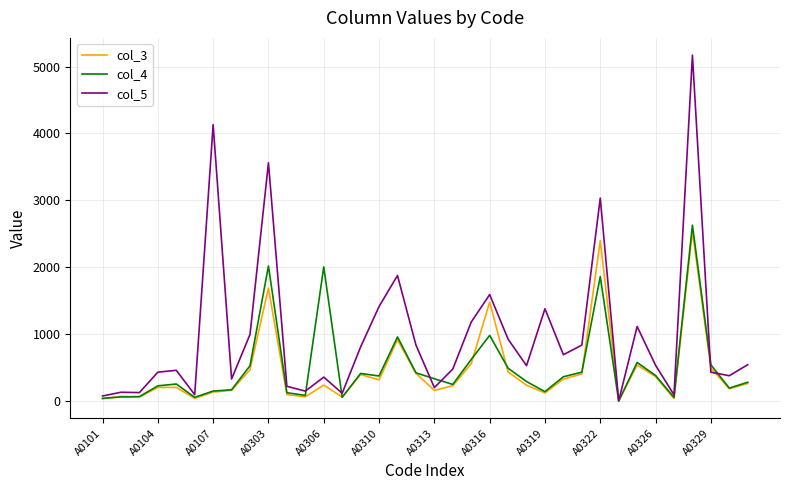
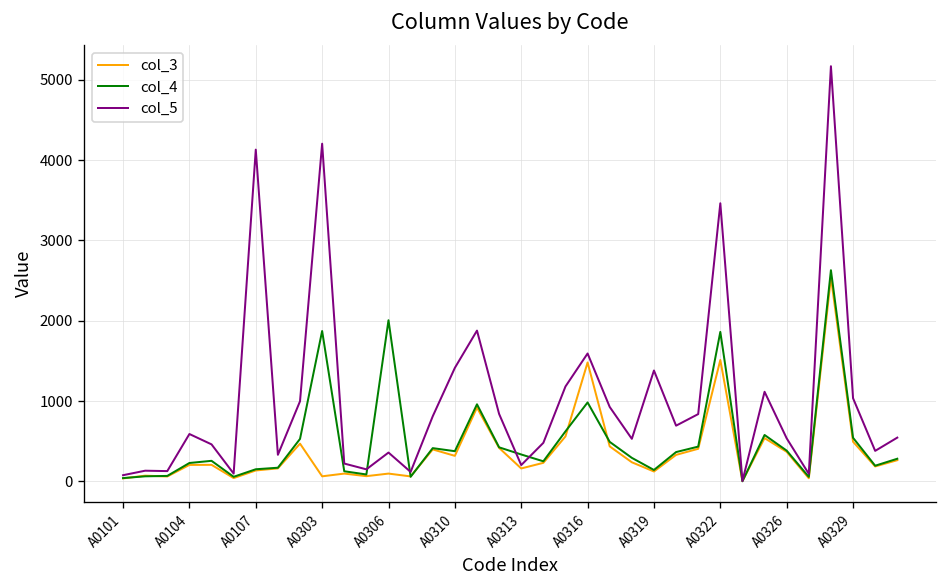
  {
    "col_3": {
-     "A0303": 1700,
-     "A0306": 200,
+     "A0303": 100,
+     "A0306": 100,
      "A0310": 300,
      "A0313": 200,
      "A0316": 1500,
-     "A0322": 2400,
+     "A0322": 1500,
      "A0329": 500
    },
    "col_4": {
-     "A0303": 2000,
+     "A0303": 1900,
      "A0306": 2000,
      "A0310": 400,
      "A0313": 300,
      "A0316": 1000,
      "A0322": 1900,
      "A0329": 500
    },
    "col_5": {
-     "A0104": 400,
+     "A0104": 600,
      "A0107": 4100,
-     "A0303": 3600,
+     "A0303": 4200,
      "A0306": 400,
      "A0310": 1400,
      "A0313": 200,
      "A0316": 1600,
      "A0319": 1400,
-     "A0322": 3000,
+     "A0322": 3500,
      "A0326": 500,
-     "A0329": 400
+     "A0329": 1000
    }
  }
